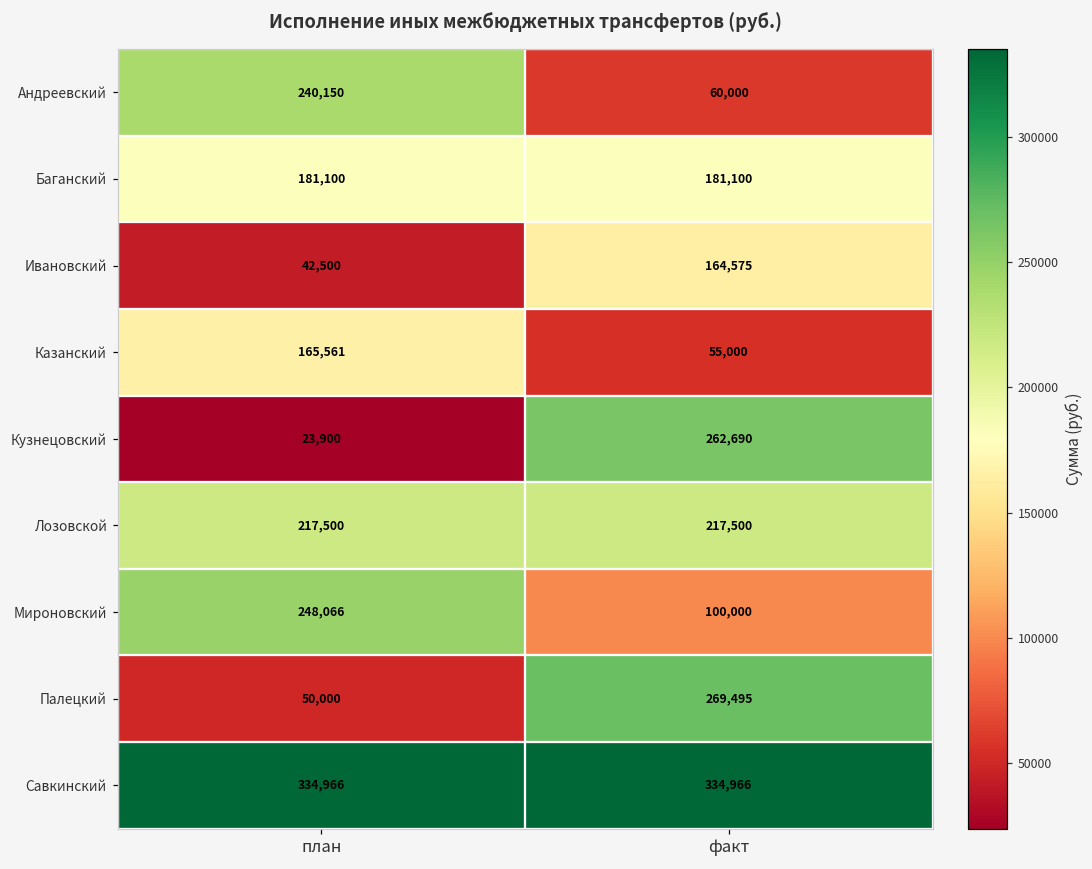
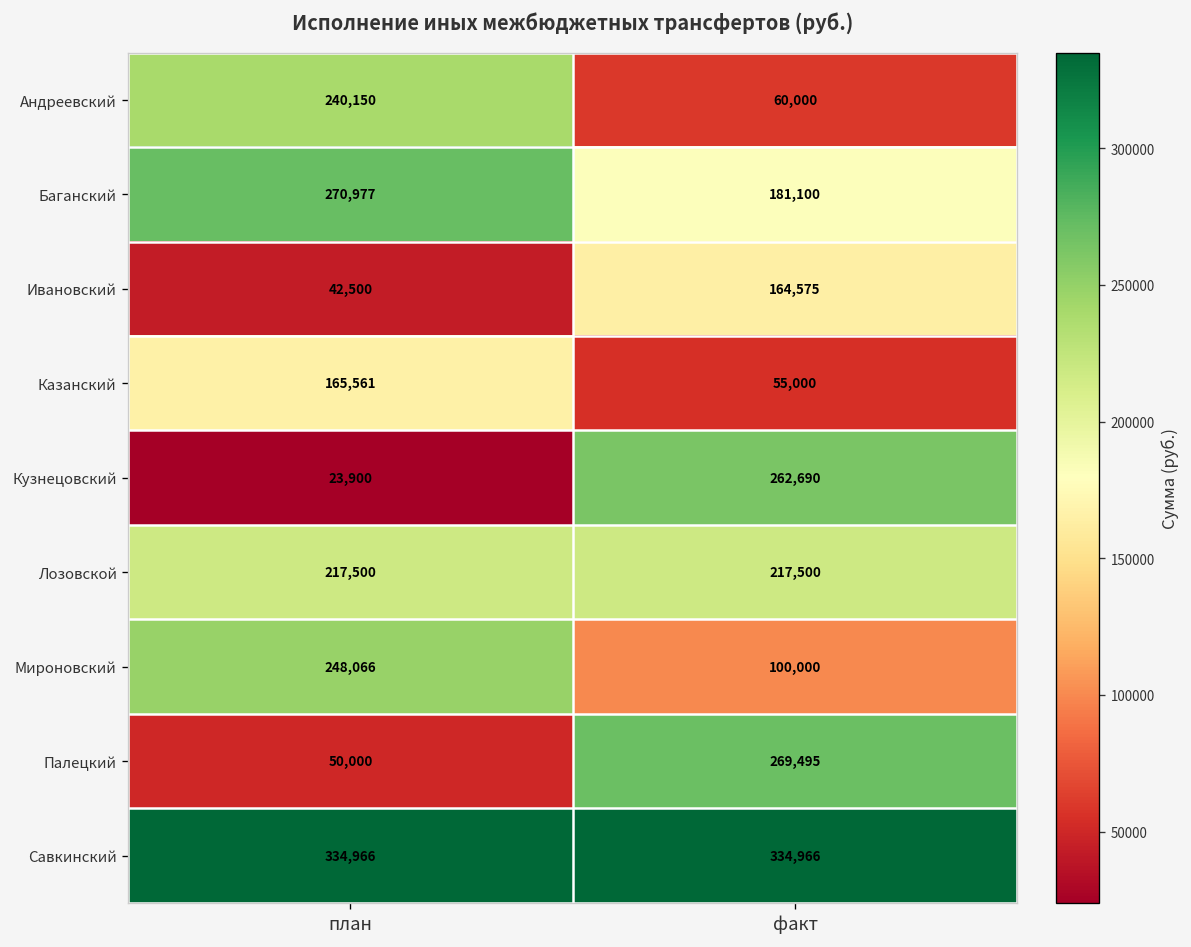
  {
    "Андреевский": {
      "план": "240,150",
      "факт": "60,000"
    },
    "Баганский": {
-     "план": "181,100",
+     "план": "270,977",
      "факт": "181,100"
    },
    "Ивановский": {
      "план": "42,500",
      "факт": "164,575"
    },
    "Казанский": {
      "план": "165,561",
      "факт": "55,000"
    },
    "Кузнецовский": {
      "план": "23,900",
      "факт": "262,690"
    },
    "Лозовской": {
      "план": "217,500",
      "факт": "217,500"
    },
    "Мироновский": {
      "план": "248,066",
      "факт": "100,000"
    },
    "Палецкий": {
      "план": "50,000",
      "факт": "269,495"
    },
    "Савкинский": {
      "план": "334,966",
      "факт": "334,966"
    }
  }
